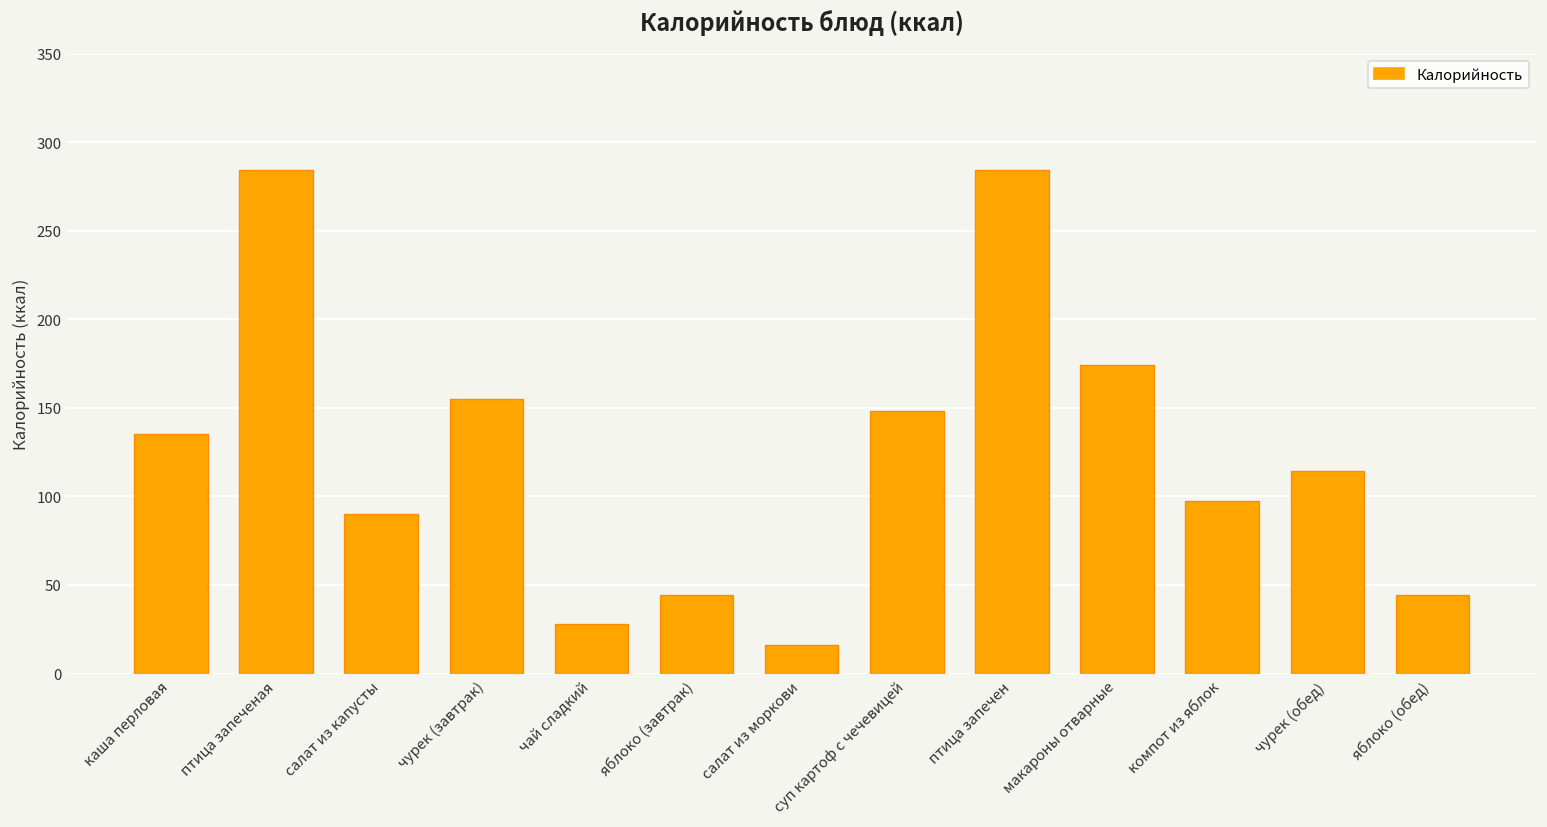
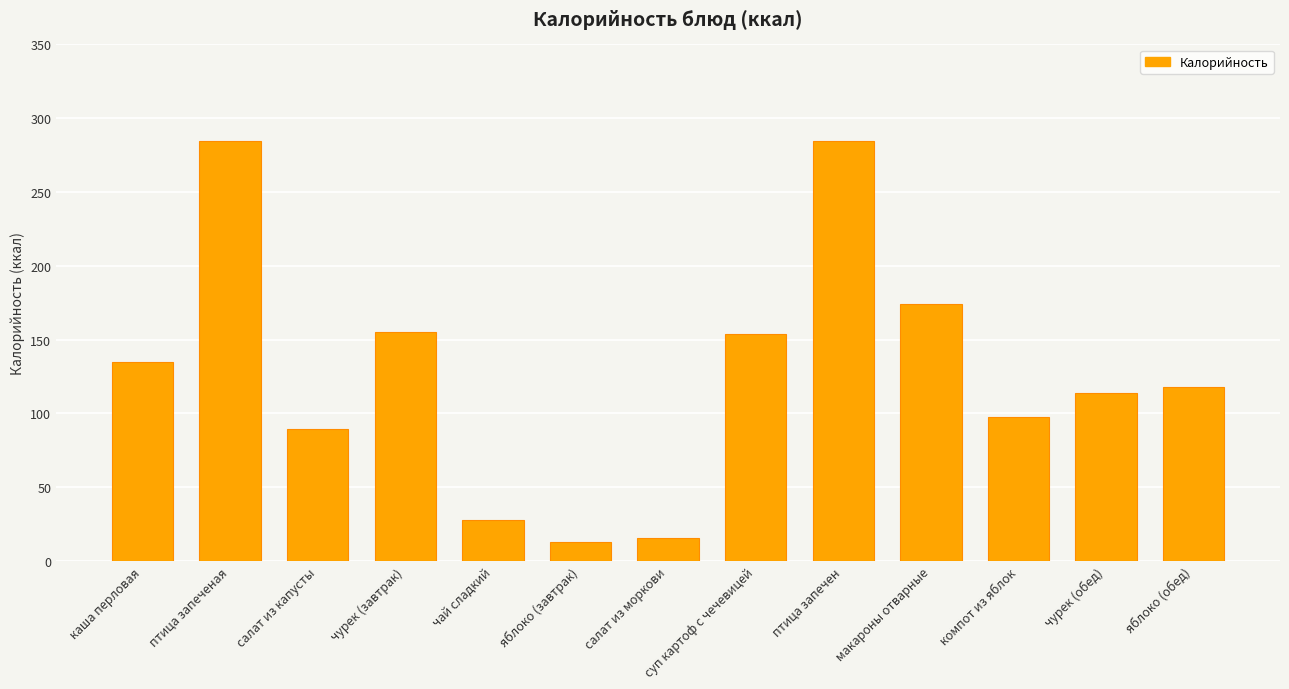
  {
    "каша перловая": 135,
    "птица запеченая": 284,
    "салат из капусты": 90,
    "чурек (завтрак)": 155,
    "чай сладкий": 28,
-   "яблоко (завтрак)": 44,
+   "яблоко (завтрак)": 13,
    "салат из моркови": 16,
-   "суп картоф с чечевицей": 148,
+   "суп картоф с чечевицей": 154,
    "птица запечен": 284,
    "макароны отварные": 174,
    "компот из яблок": 98,
    "чурек (обед)": 114,
-   "яблоко (обед)": 44
+   "яблоко (обед)": 118
  }
